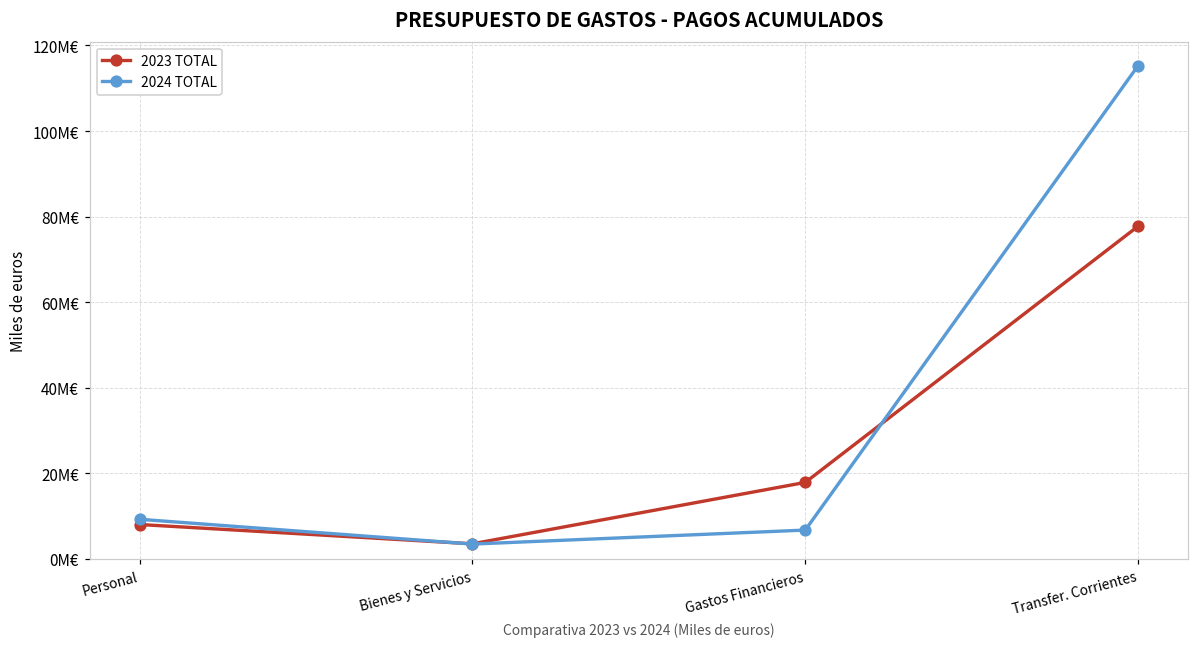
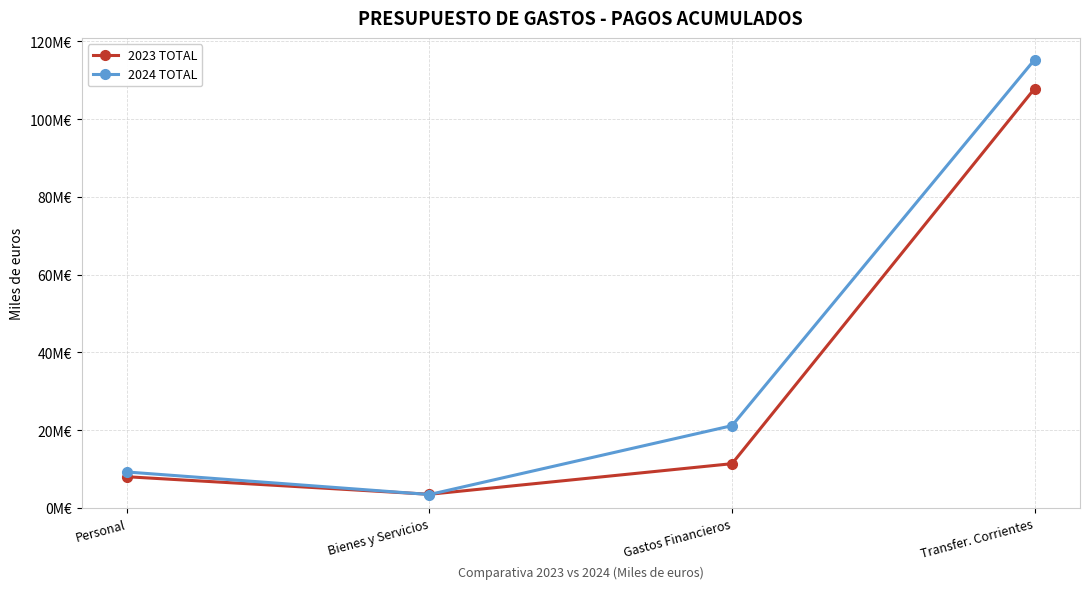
  {
    "2023 TOTAL": {
      "Personal": "8M€",
-     "Gastos Financieros": "18M€",
-     "Transfer. Corrientes": "78M€"
+     "Gastos Financieros": "11M€",
+     "Transfer. Corrientes": "108M€"
    },
    "2024 TOTAL": {
      "Personal": "9M€",
-     "Gastos Financieros": "7M€",
+     "Gastos Financieros": "21M€",
      "Transfer. Corrientes": "115M€"
    }
  }
